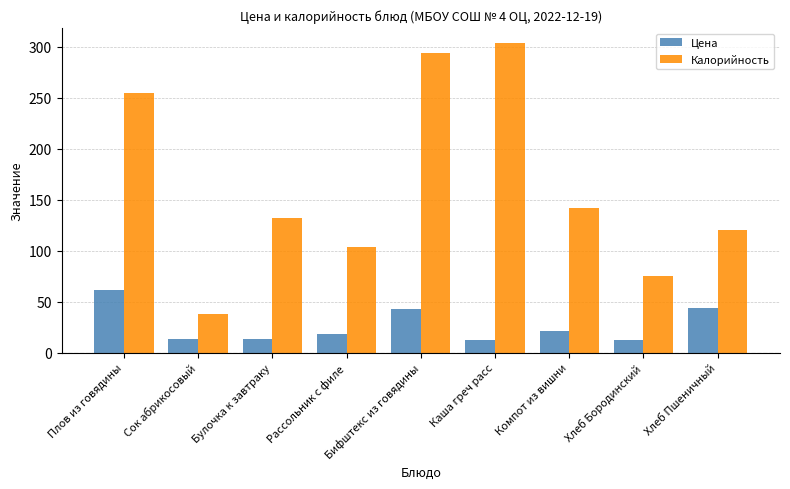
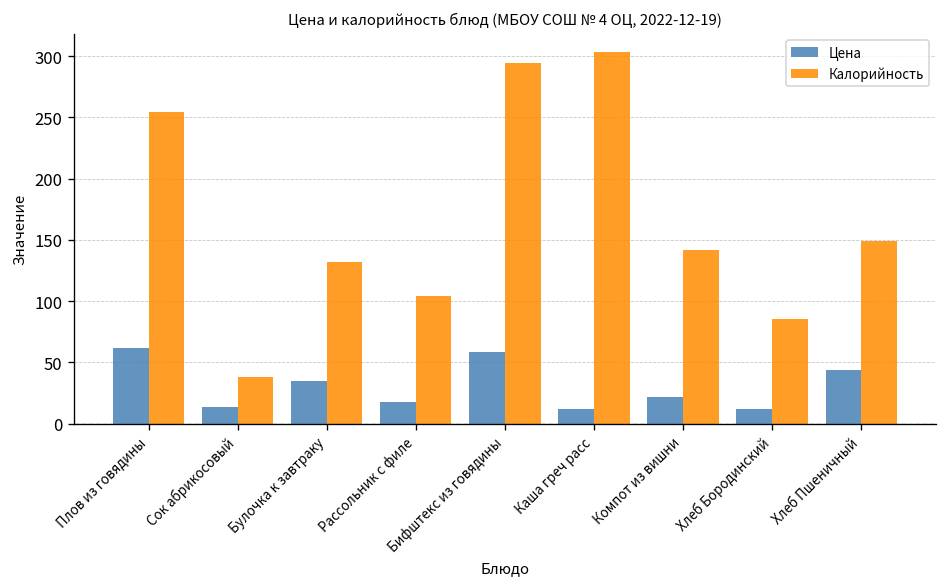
  {
    "Цена": {
      "Плов из говядины": 62,
      "Сок абрикосовый": 13,
-     "Булочка к завтраку": 13,
+     "Булочка к завтраку": 35,
      "Рассольник с филе": 18,
-     "Бифштекс из говядины": 43,
+     "Бифштекс из говядины": 59,
      "Каша греч расс": 12,
      "Компот из вишни": 22,
      "Хлеб Бородинский": 12,
      "Хлеб Пшеничный": 44
    },
    "Калорийность": {
      "Плов из говядины": 254,
      "Сок абрикосовый": 38,
      "Булочка к завтраку": 132,
      "Рассольник с филе": 104,
      "Бифштекс из говядины": 294,
      "Каша греч расс": 303,
      "Компот из вишни": 142,
-     "Хлеб Бородинский": 75,
-     "Хлеб Пшеничный": 120
+     "Хлеб Бородинский": 85,
+     "Хлеб Пшеничный": 149
    }
  }
